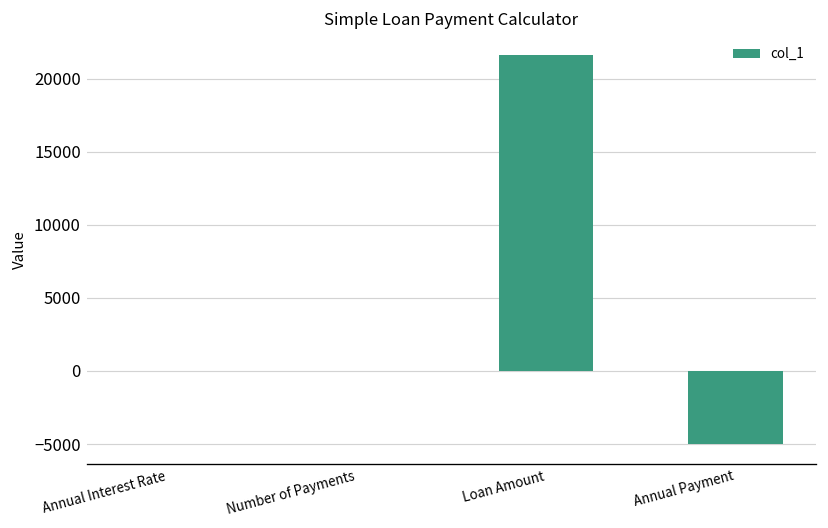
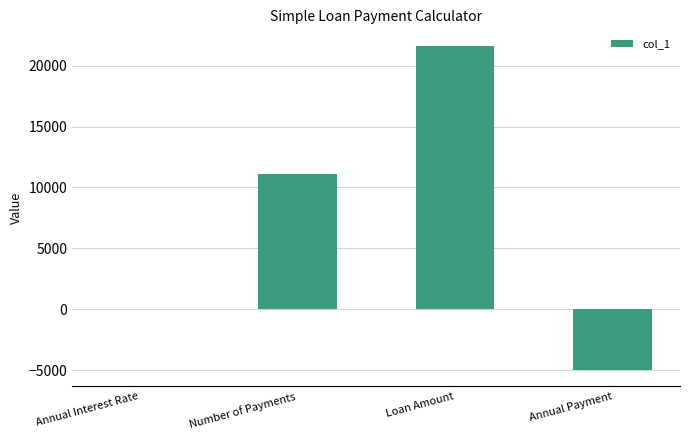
  {
-   "Number of Payments": 0,
+   "Number of Payments": 11100,
    "Loan Amount": 21600,
    "Annual Payment": -5000
  }
